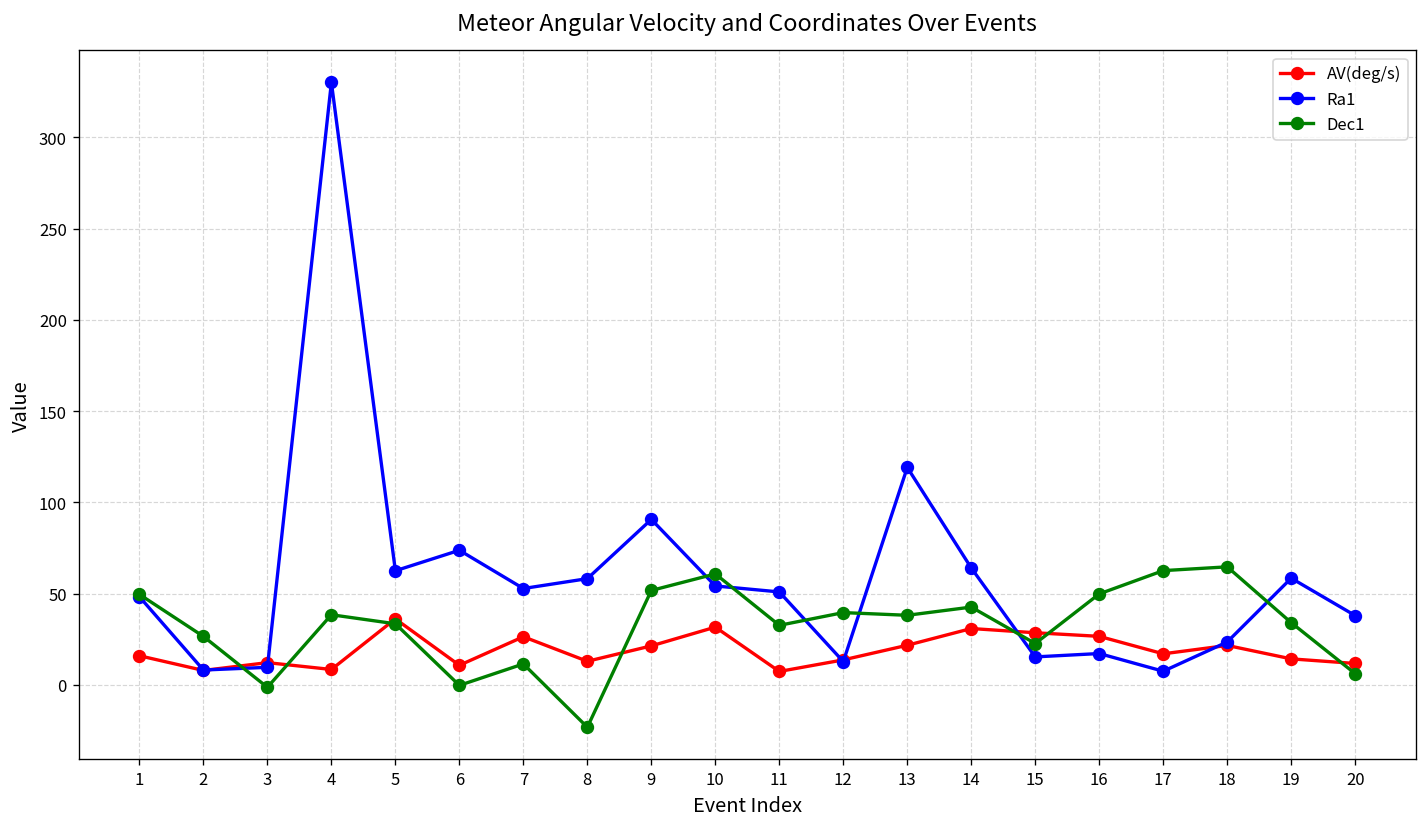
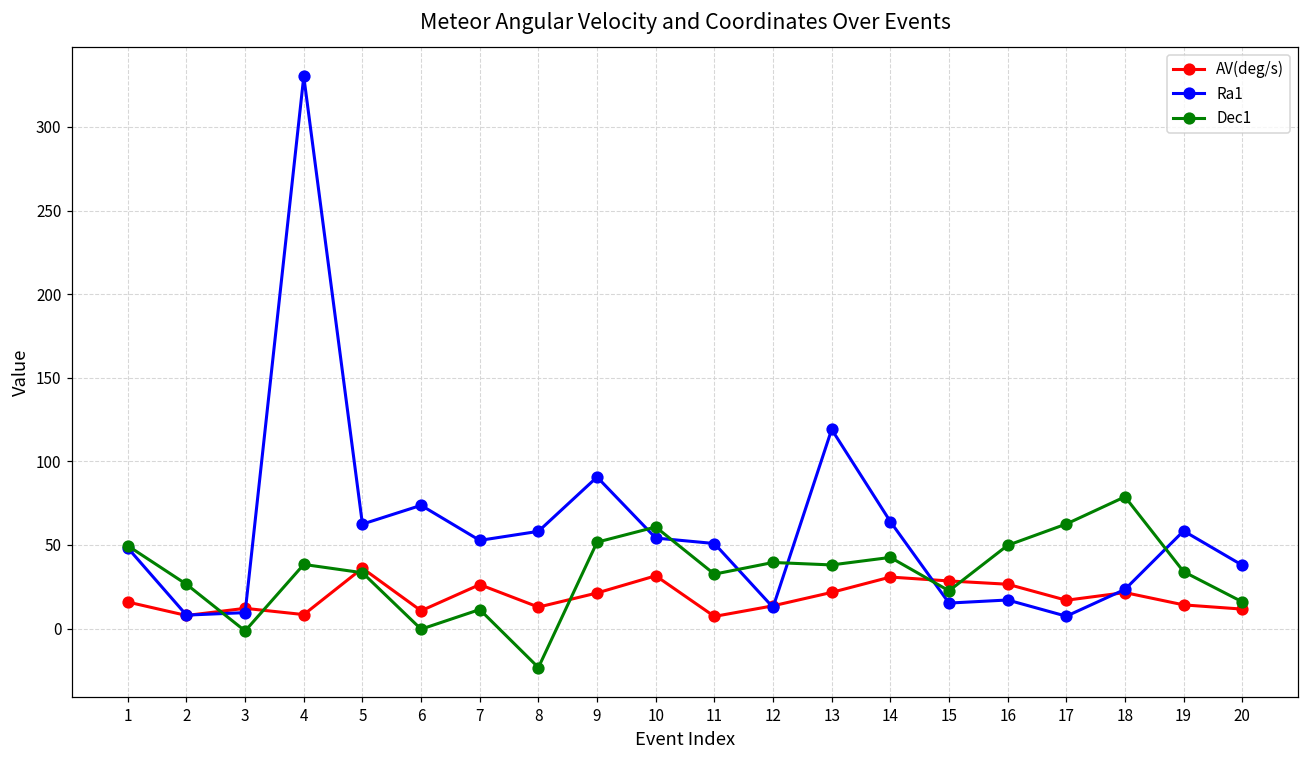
  {
    "AV(deg/s)": {
      "1": 16,
      "3": 12,
      "4": 8,
      "5": 36,
      "6": 11,
      "7": 26,
      "8": 13,
      "9": 21,
      "10": 32,
      "11": 7,
      "13": 22,
      "14": 31,
      "15": 28,
      "16": 27,
      "17": 17,
      "18": 22,
      "19": 14,
      "20": 12
    },
    "Ra1": {
      "3": 10,
      "4": 330,
      "5": 62,
      "6": 74,
      "7": 53,
      "8": 58,
      "9": 91,
      "10": 54,
      "11": 51,
      "13": 119,
      "14": 64,
      "15": 15,
      "16": 17,
      "17": 7,
      "18": 23,
      "19": 58,
      "20": 38
    },
    "Dec1": {
      "2": 26,
      "3": -1,
      "4": 38,
      "5": 33,
      "6": 0,
      "7": 11,
      "8": -23,
      "9": 52,
      "10": 61,
      "11": 33,
      "12": 40,
      "13": 38,
      "14": 43,
      "15": 23,
      "16": 50,
      "17": 63,
-     "18": 65,
+     "18": 79,
      "19": 34,
-     "20": 6
+     "20": 16
    }
  }
